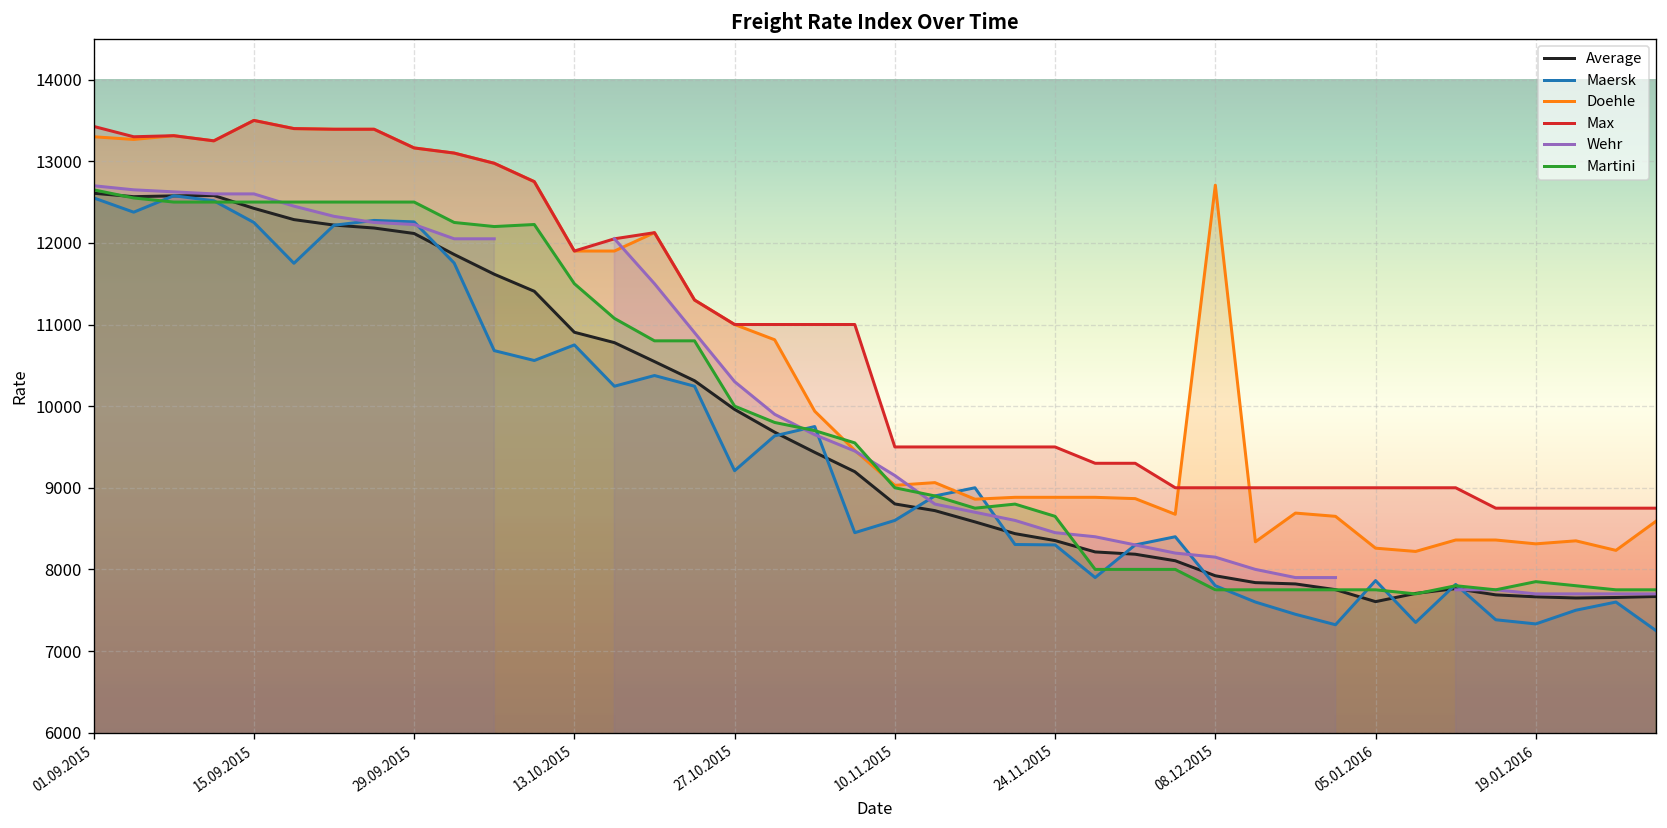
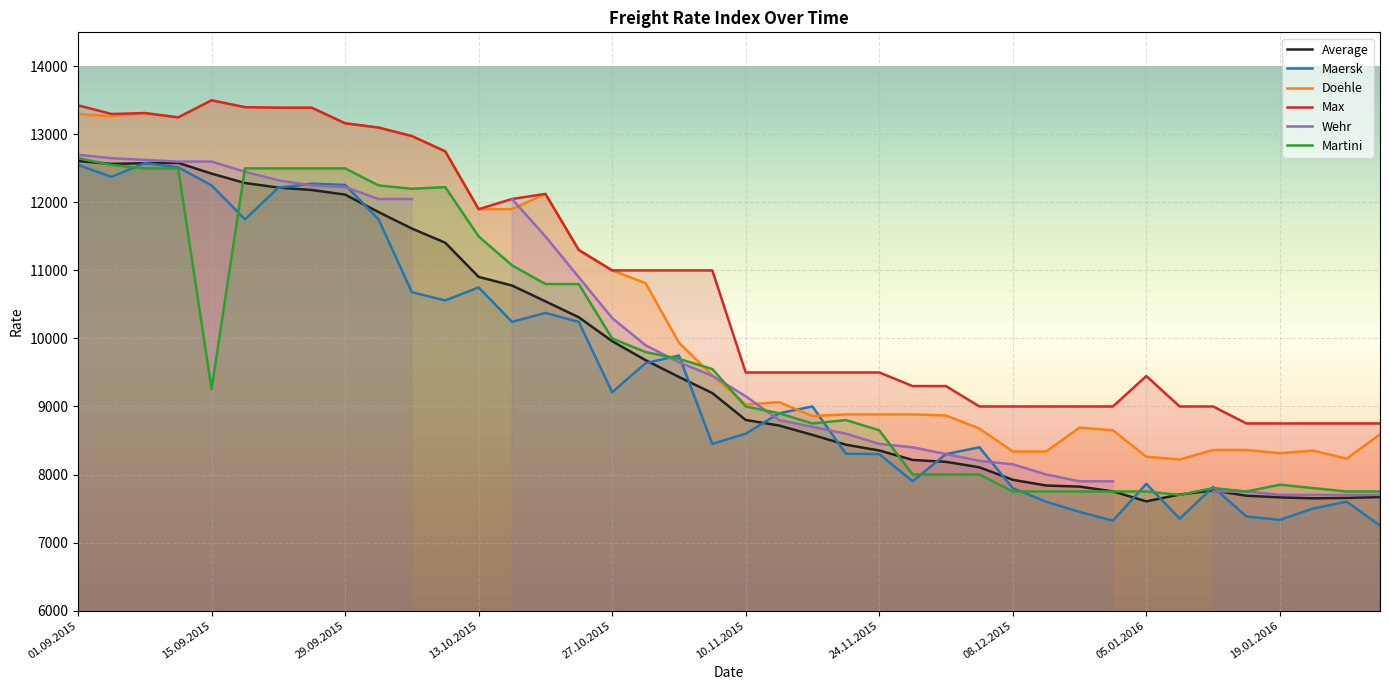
  {
    "Average": {
      "01.09.2015": 12600,
      "15.09.2015": 12400,
      "29.09.2015": 12100,
      "13.10.2015": 10900,
      "27.10.2015": 10000,
      "10.11.2015": 8800,
      "24.11.2015": 8400,
      "08.12.2015": 7900,
      "05.01.2016": 7600
    },
    "Maersk": {
      "01.09.2015": 12600,
      "15.09.2015": 12300,
      "13.10.2015": 10800,
      "27.10.2015": 9200,
      "10.11.2015": 8600,
      "24.11.2015": 8300,
      "08.12.2015": 7800,
      "05.01.2016": 7900,
      "19.01.2016": 7300
    },
    "Doehle": {
      "01.09.2015": 13300,
      "24.11.2015": 8900,
-     "08.12.2015": 12700,
+     "08.12.2015": 8300,
      "05.01.2016": 8300,
      "19.01.2016": 8300
    },
    "Max": {
      "01.09.2015": 13400,
      "10.11.2015": 9500,
      "24.11.2015": 9500,
      "08.12.2015": 9000,
-     "05.01.2016": 9000,
+     "05.01.2016": 9400,
      "19.01.2016": 8800
    },
    "Wehr": {
      "01.09.2015": 12700,
      "15.09.2015": 12600,
      "27.10.2015": 10300,
      "10.11.2015": 9200,
      "24.11.2015": 8500,
      "08.12.2015": 8200
    },
    "Martini": {
      "01.09.2015": 12700,
-     "15.09.2015": 12500,
+     "15.09.2015": 9300,
      "29.09.2015": 12500,
      "13.10.2015": 11500,
      "27.10.2015": 10000,
      "24.11.2015": 8700,
      "08.12.2015": 7800,
      "05.01.2016": 7800,
      "19.01.2016": 7900
    }
  }
